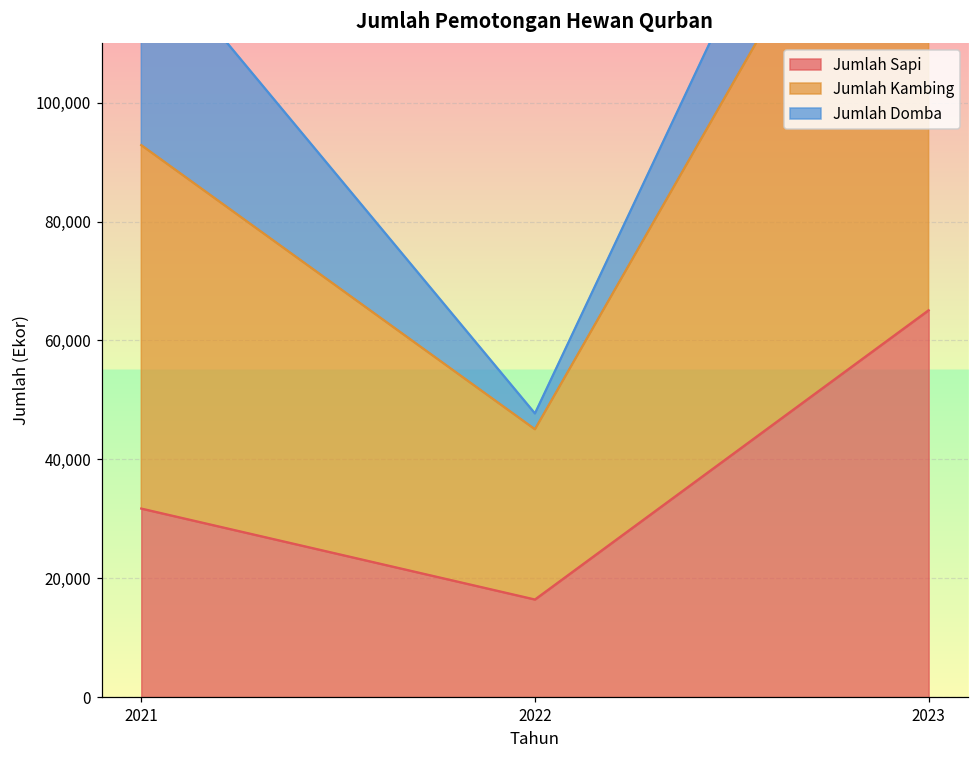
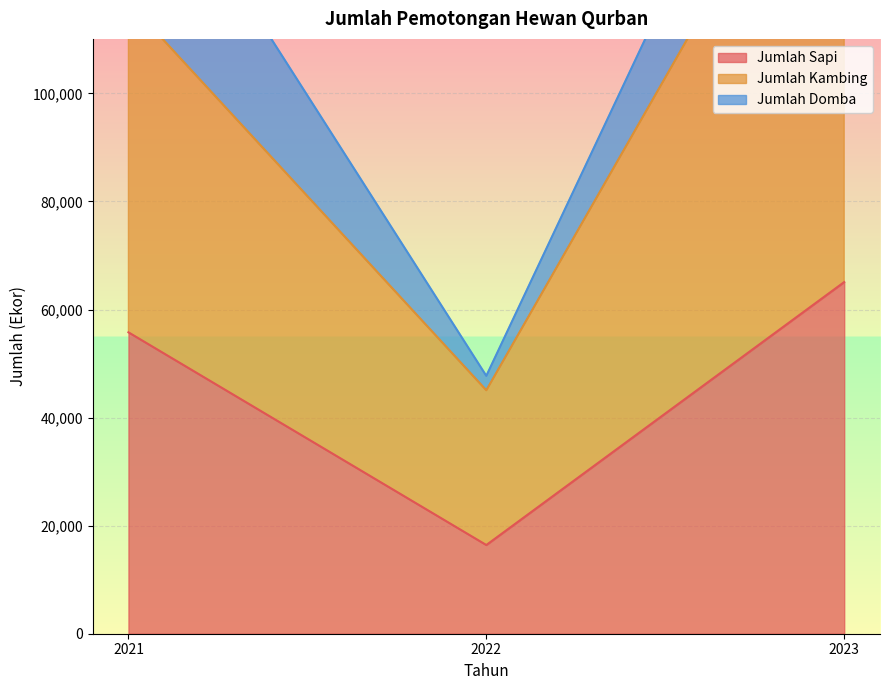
  {
    "Jumlah Sapi": {
-     "2021": "32,000",
+     "2021": "56,000",
      "2022": "16,000",
      "2023": "65,000"
    },
    "Jumlah Kambing": {
      "2022": "29,000"
    },
    "Jumlah Domba": {
      "2022": "3,000"
    }
  }
